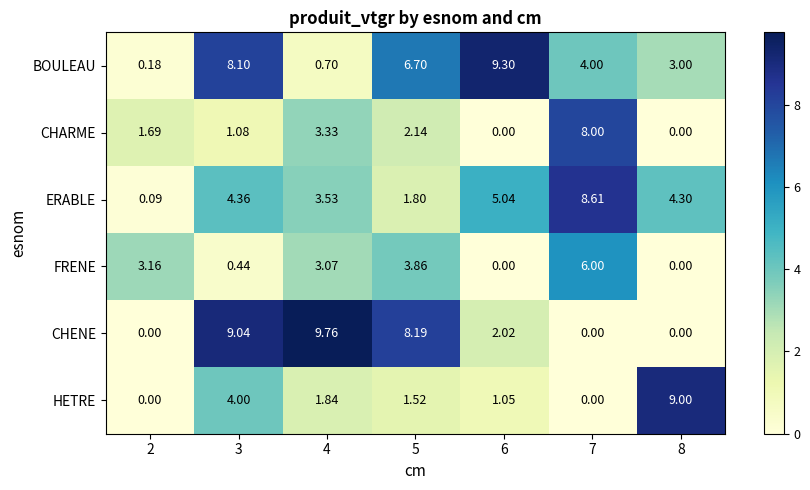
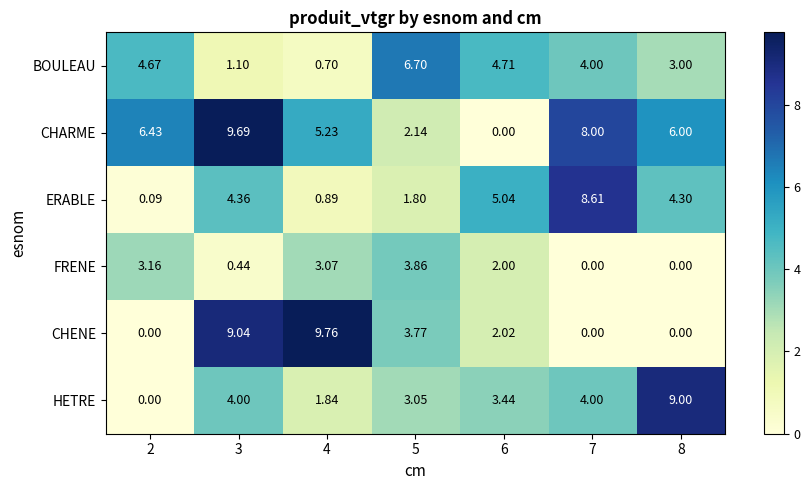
  {
    "BOULEAU": {
-     "2": 0.18,
-     "3": 8.10,
+     "2": 4.67,
+     "3": 1.10,
      "4": 0.70,
      "5": 6.70,
-     "6": 9.30,
+     "6": 4.71,
      "7": 4.00,
      "8": 3.00
    },
    "CHARME": {
-     "2": 1.69,
-     "3": 1.08,
-     "4": 3.33,
+     "2": 6.43,
+     "3": 9.69,
+     "4": 5.23,
      "5": 2.14,
      "6": 0.00,
      "7": 8.00,
-     "8": 0.00
+     "8": 6.00
    },
    "ERABLE": {
      "2": 0.09,
      "3": 4.36,
-     "4": 3.53,
+     "4": 0.89,
      "5": 1.80,
      "6": 5.04,
      "7": 8.61,
      "8": 4.30
    },
    "FRENE": {
      "2": 3.16,
      "3": 0.44,
      "4": 3.07,
      "5": 3.86,
-     "6": 0.00,
-     "7": 6.00,
+     "6": 2.00,
+     "7": 0.00,
      "8": 0.00
    },
    "CHENE": {
      "2": 0.00,
      "3": 9.04,
      "4": 9.76,
-     "5": 8.19,
+     "5": 3.77,
      "6": 2.02,
      "7": 0.00,
      "8": 0.00
    },
    "HETRE": {
      "2": 0.00,
      "3": 4.00,
      "4": 1.84,
-     "5": 1.52,
-     "6": 1.05,
-     "7": 0.00,
+     "5": 3.05,
+     "6": 3.44,
+     "7": 4.00,
      "8": 9.00
    }
  }
